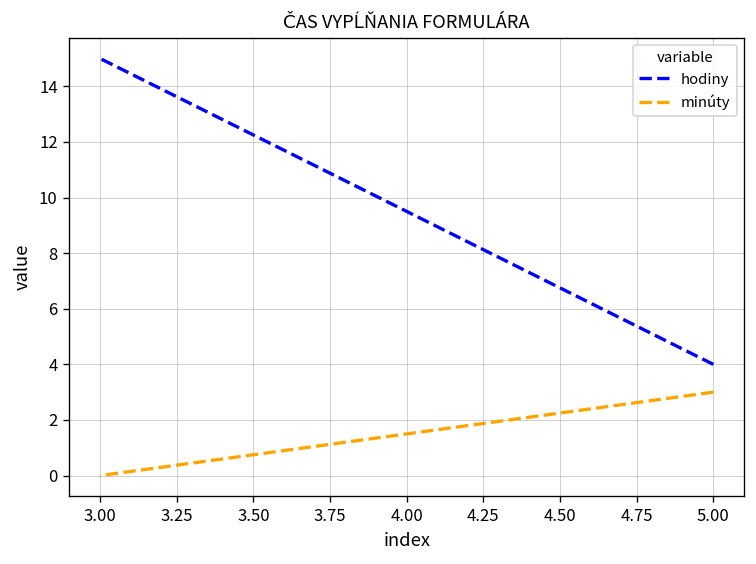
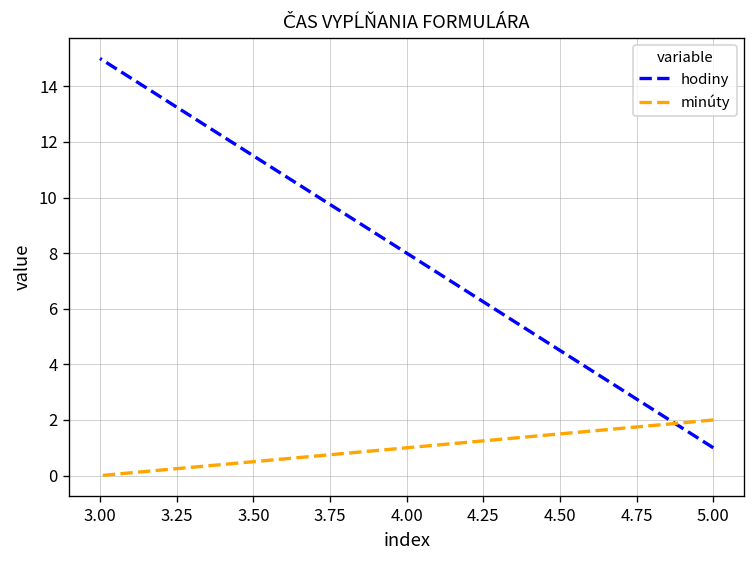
  {
    "hodiny": {
      "3.00": 15,
-     "5.00": 4
+     "5.00": 1
    },
    "minúty": {
      "3.00": 0,
-     "5.00": 3
+     "5.00": 2
    }
  }
